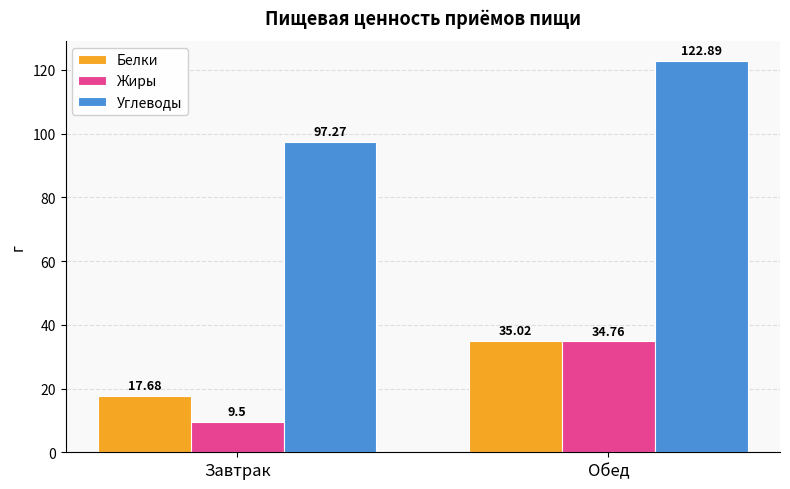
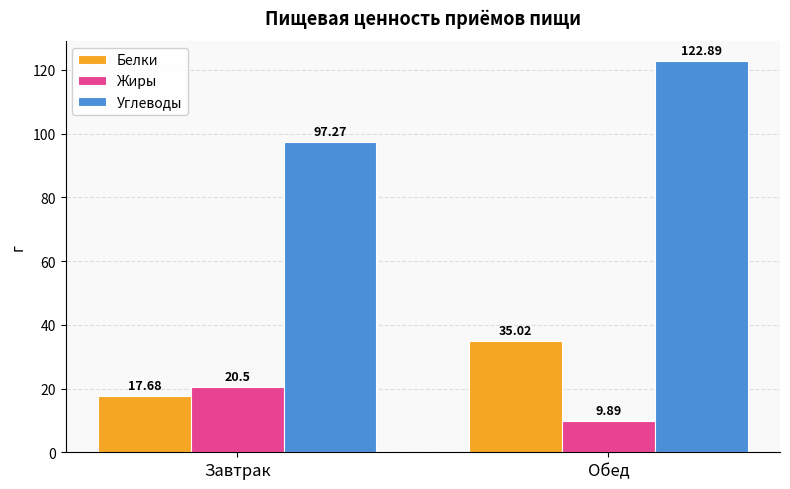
  {
    "Белки": {
      "Завтрак": 17.68,
      "Обед": 35.02
    },
    "Жиры": {
-     "Завтрак": 9.5,
-     "Обед": 34.76
+     "Завтрак": 20.5,
+     "Обед": 9.89
    },
    "Углеводы": {
      "Завтрак": 97.27,
      "Обед": 122.89
    }
  }
